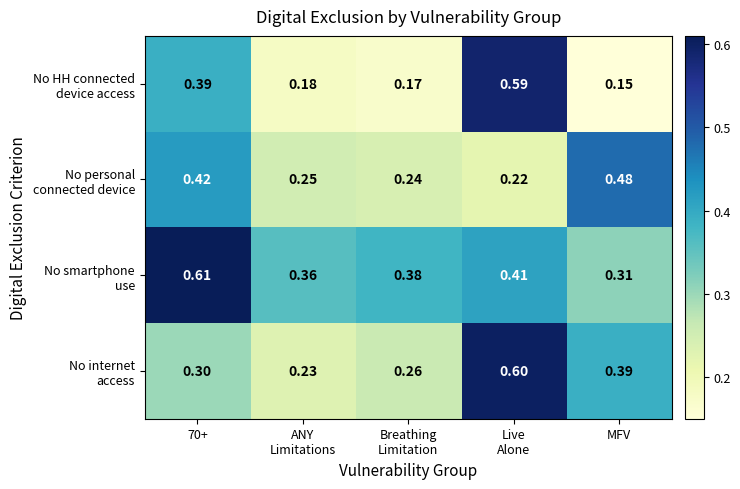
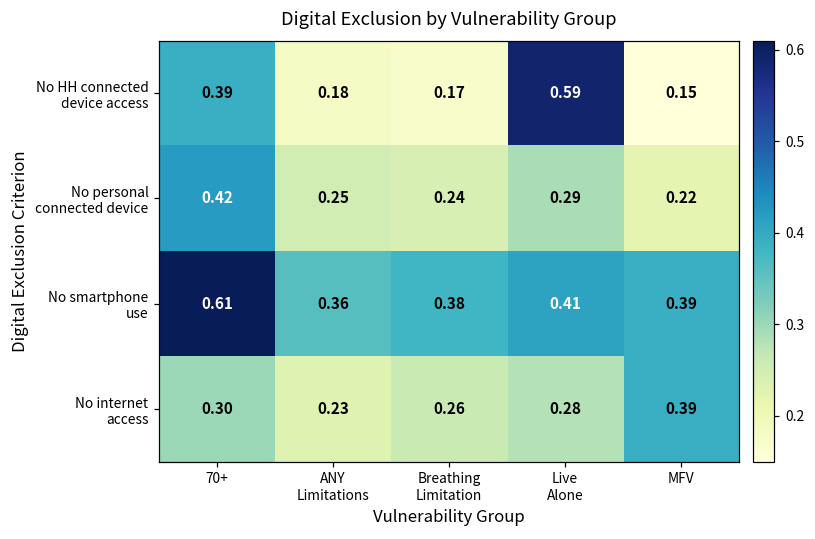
  {
    "No HH connected device access": {
      "70+": 0.39,
      "ANY Limitations": 0.18,
      "Breathing Limitation": 0.17,
      "Live Alone": 0.59,
      "MFV": 0.15
    },
    "No personal connected device": {
      "70+": 0.42,
      "ANY Limitations": 0.25,
      "Breathing Limitation": 0.24,
-     "Live Alone": 0.22,
-     "MFV": 0.48
+     "Live Alone": 0.29,
+     "MFV": 0.22
    },
    "No smartphone use": {
      "70+": 0.61,
      "ANY Limitations": 0.36,
      "Breathing Limitation": 0.38,
      "Live Alone": 0.41,
-     "MFV": 0.31
+     "MFV": 0.39
    },
    "No internet access": {
      "70+": 0.30,
      "ANY Limitations": 0.23,
      "Breathing Limitation": 0.26,
-     "Live Alone": 0.60,
+     "Live Alone": 0.28,
      "MFV": 0.39
    }
  }
